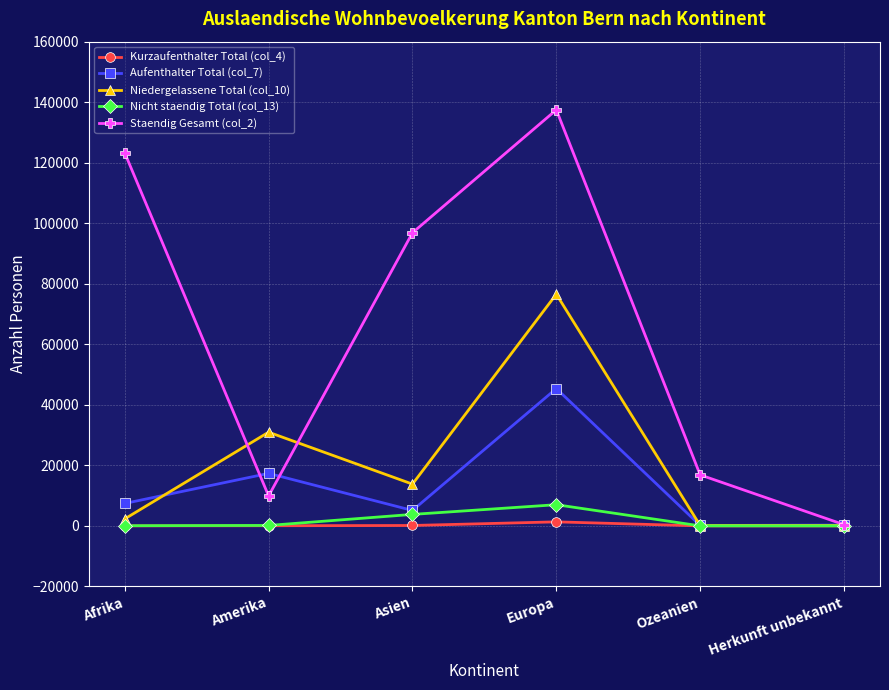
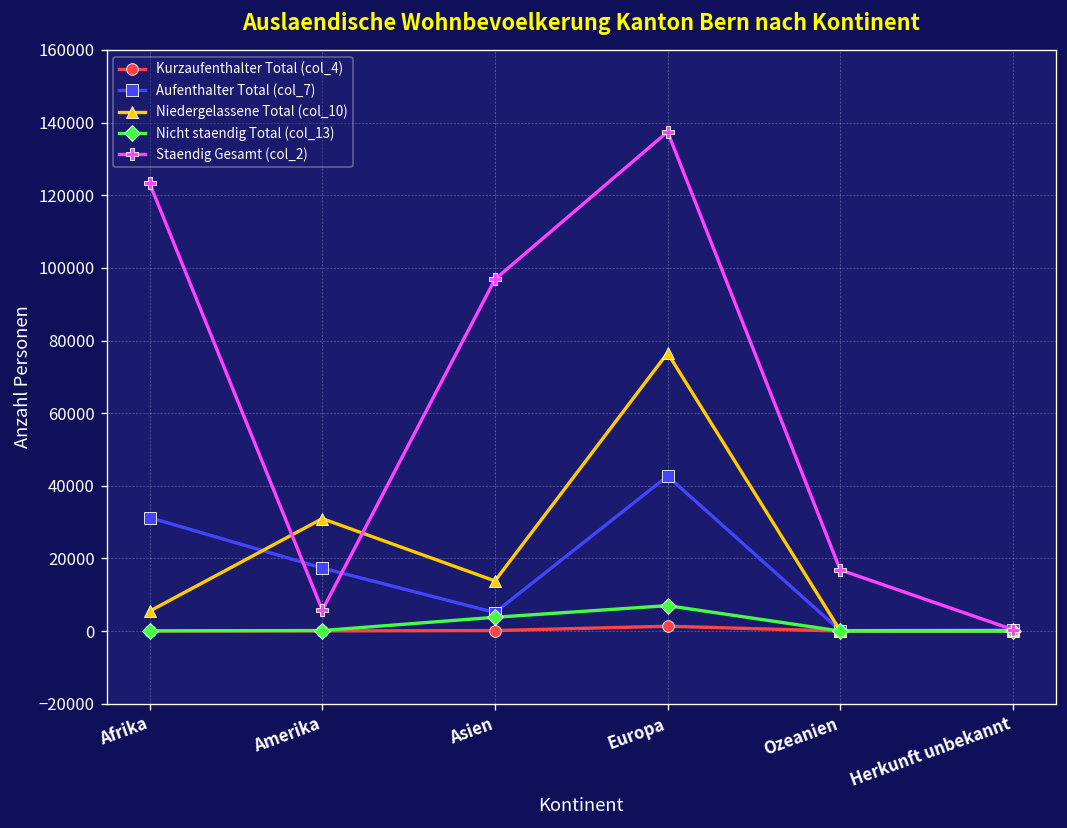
  {
    "Kurzaufenthalter Total (col_4)": {
      "Asien": 0,
      "Europa": 1000
    },
    "Aufenthalter Total (col_7)": {
-     "Afrika": 7000,
+     "Afrika": 31000,
      "Amerika": 17000,
      "Asien": 5000,
-     "Europa": 45000
+     "Europa": 43000
    },
    "Niedergelassene Total (col_10)": {
-     "Afrika": 2000,
+     "Afrika": 5000,
      "Amerika": 31000,
      "Asien": 14000,
      "Europa": 77000
    },
    "Nicht staendig Total (col_13)": {
      "Asien": 4000,
      "Europa": 7000
    },
    "Staendig Gesamt (col_2)": {
      "Afrika": 123000,
-     "Amerika": 10000,
+     "Amerika": 6000,
      "Asien": 97000,
      "Europa": 137000,
      "Ozeanien": 17000
    }
  }
